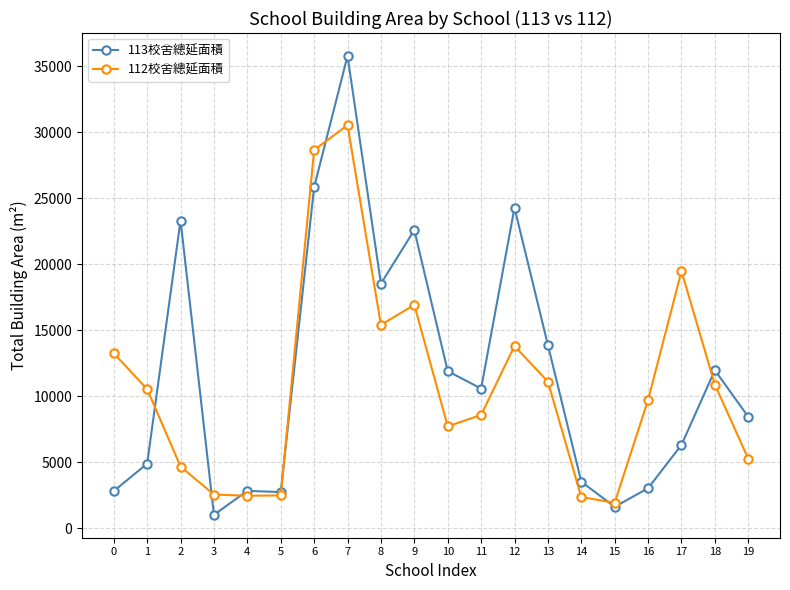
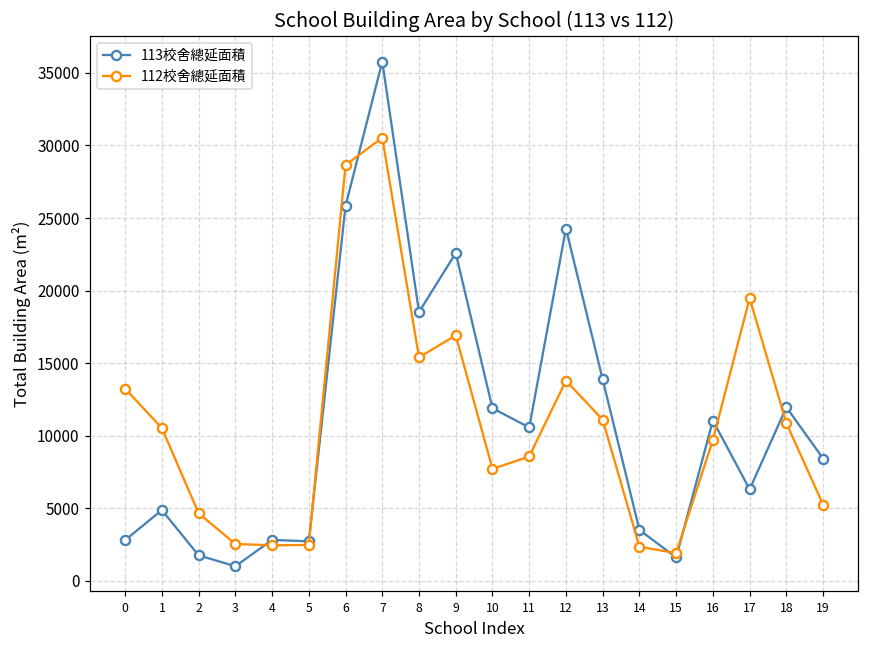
  {
    "113校舍總延面積": {
      "0": 2800,
      "1": 4900,
-     "2": 23300,
+     "2": 1800,
      "3": 1000,
      "4": 2800,
      "5": 2700,
      "6": 25800,
      "7": 35800,
      "8": 18500,
      "9": 22600,
      "10": 11900,
      "11": 10600,
      "12": 24300,
      "13": 13900,
      "14": 3500,
      "15": 1600,
-     "16": 3000,
+     "16": 11100,
      "17": 6300,
      "18": 12000,
      "19": 8400
    },
    "112校舍總延面積": {
      "0": 13200,
      "1": 10500,
      "2": 4700,
      "3": 2500,
      "4": 2500,
      "5": 2500,
      "6": 28700,
      "7": 30500,
      "8": 15400,
      "9": 16900,
      "10": 7700,
      "11": 8600,
      "12": 13800,
      "13": 11100,
      "14": 2300,
      "15": 1900,
      "16": 9700,
      "17": 19500,
      "18": 10900,
      "19": 5300
    }
  }
